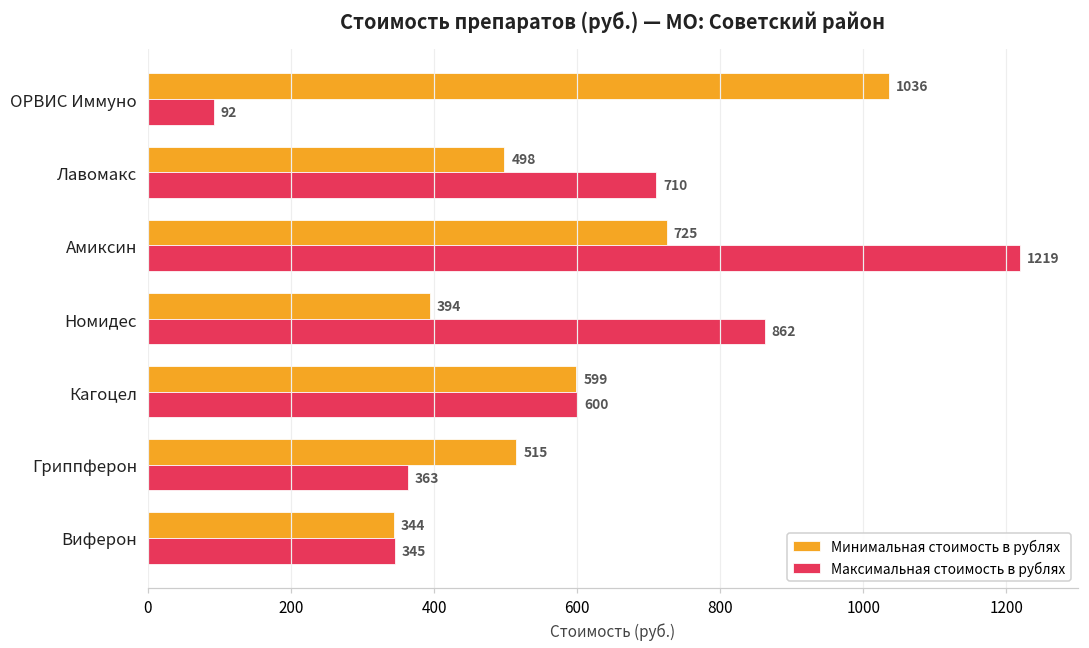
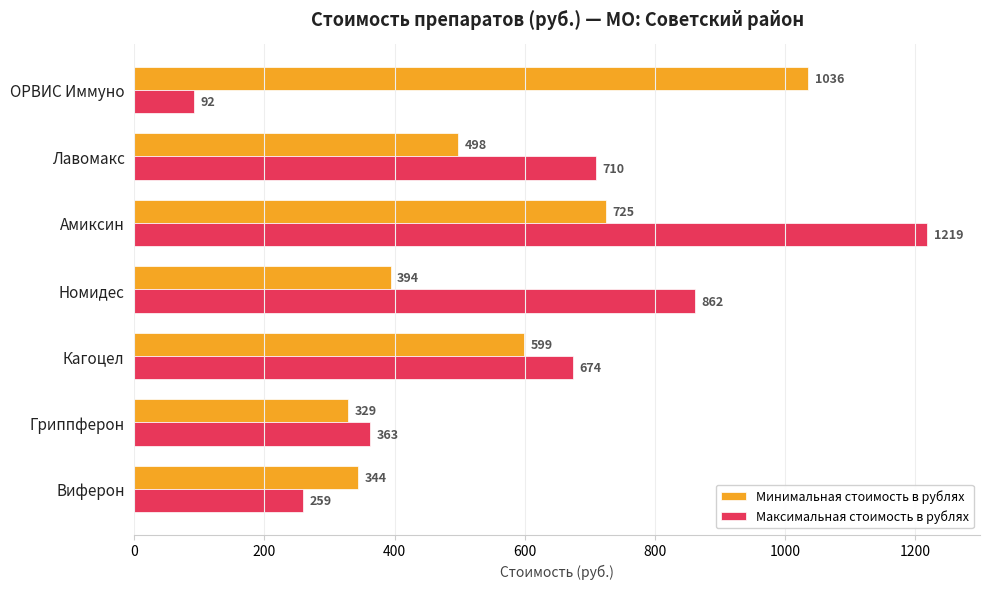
  {
    "Минимальная стоимость в рублях": {
      "ОРВИС Иммуно": 1036,
      "Лавомакс": 498,
      "Амиксин": 725,
      "Номидес": 394,
      "Кагоцел": 599,
-     "Гриппферон": 515,
+     "Гриппферон": 329,
      "Виферон": 344
    },
    "Максимальная стоимость в рублях": {
      "ОРВИС Иммуно": 92,
      "Лавомакс": 710,
      "Амиксин": 1219,
      "Номидес": 862,
-     "Кагоцел": 600,
+     "Кагоцел": 674,
      "Гриппферон": 363,
-     "Виферон": 345
+     "Виферон": 259
    }
  }
